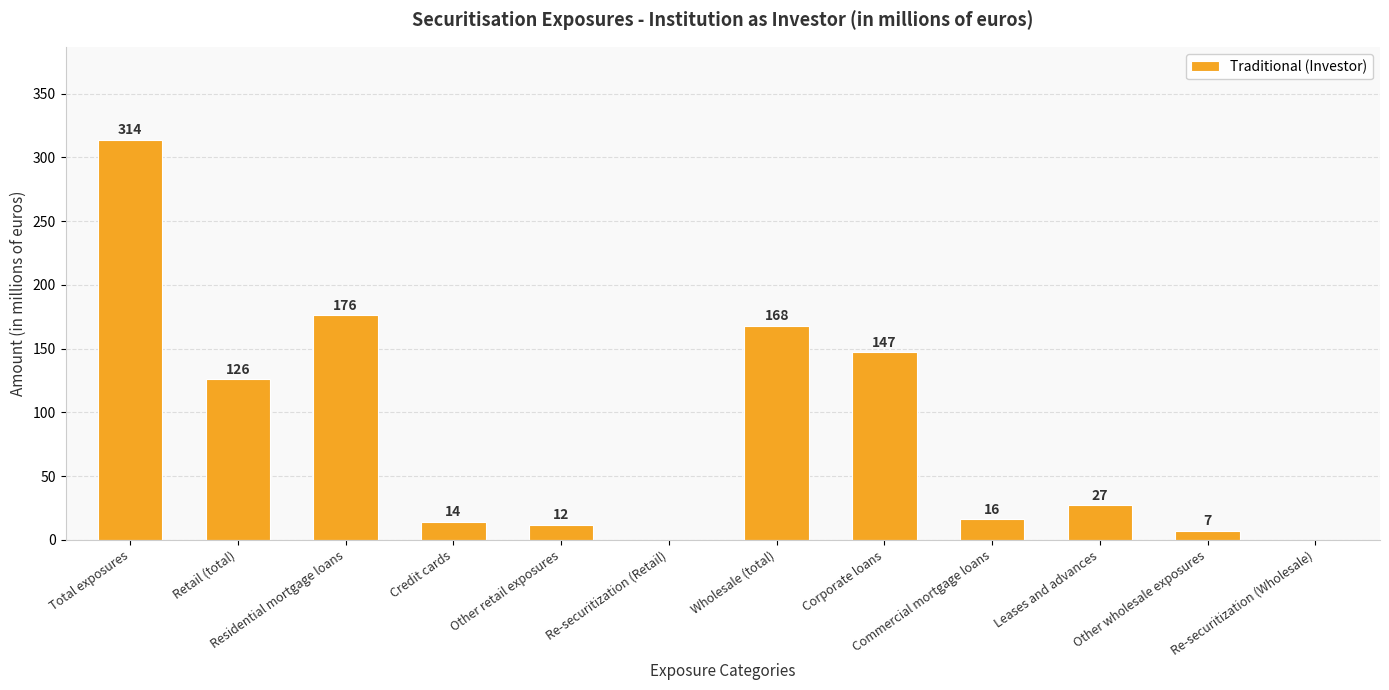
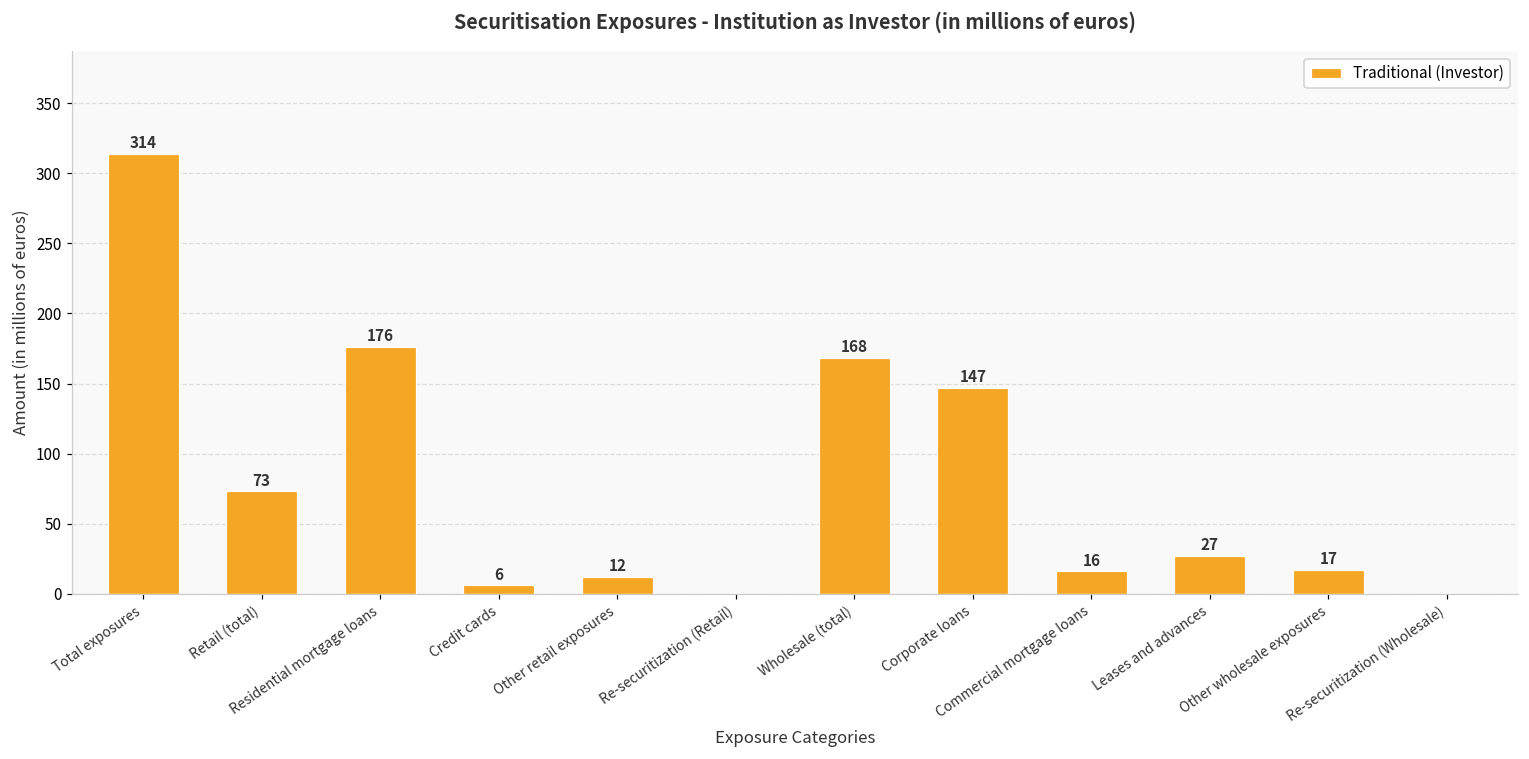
  {
    "Total exposures": 314,
-   "Retail (total)": 126,
+   "Retail (total)": 73,
    "Residential mortgage loans": 176,
-   "Credit cards": 14,
+   "Credit cards": 6,
    "Other retail exposures": 12,
    "Wholesale (total)": 168,
    "Corporate loans": 147,
    "Commercial mortgage loans": 16,
    "Leases and advances": 27,
-   "Other wholesale exposures": 7
+   "Other wholesale exposures": 17
  }
